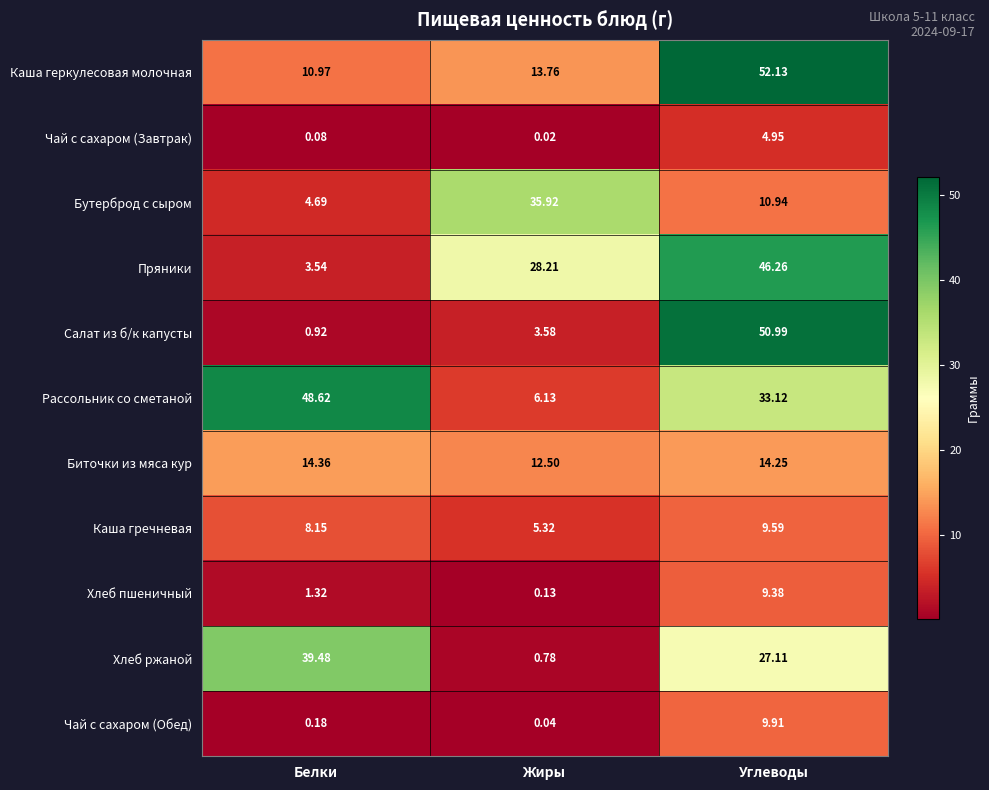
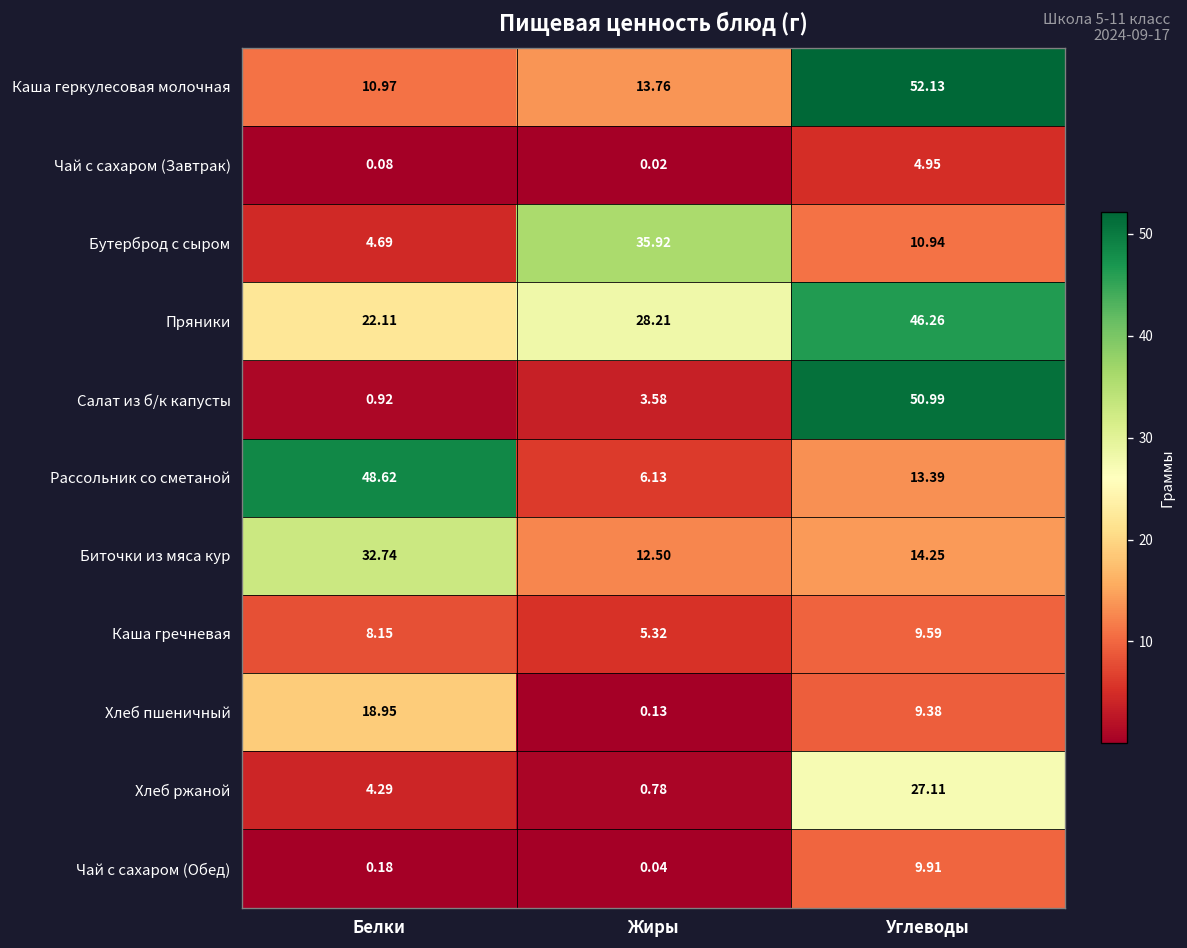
  {
    "Каша геркулесовая молочная": {
      "Белки": 10.97,
      "Жиры": 13.76,
      "Углеводы": 52.13
    },
    "Чай с сахаром (Завтрак)": {
      "Белки": 0.08,
      "Жиры": 0.02,
      "Углеводы": 4.95
    },
    "Бутерброд с сыром": {
      "Белки": 4.69,
      "Жиры": 35.92,
      "Углеводы": 10.94
    },
    "Пряники": {
-     "Белки": 3.54,
+     "Белки": 22.11,
      "Жиры": 28.21,
      "Углеводы": 46.26
    },
    "Салат из б/к капусты": {
      "Белки": 0.92,
      "Жиры": 3.58,
      "Углеводы": 50.99
    },
    "Рассольник со сметаной": {
      "Белки": 48.62,
      "Жиры": 6.13,
-     "Углеводы": 33.12
+     "Углеводы": 13.39
    },
    "Биточки из мяса кур": {
-     "Белки": 14.36,
+     "Белки": 32.74,
      "Жиры": 12.50,
      "Углеводы": 14.25
    },
    "Каша гречневая": {
      "Белки": 8.15,
      "Жиры": 5.32,
      "Углеводы": 9.59
    },
    "Хлеб пшеничный": {
-     "Белки": 1.32,
+     "Белки": 18.95,
      "Жиры": 0.13,
      "Углеводы": 9.38
    },
    "Хлеб ржаной": {
-     "Белки": 39.48,
+     "Белки": 4.29,
      "Жиры": 0.78,
      "Углеводы": 27.11
    },
    "Чай с сахаром (Обед)": {
      "Белки": 0.18,
      "Жиры": 0.04,
      "Углеводы": 9.91
    }
  }
